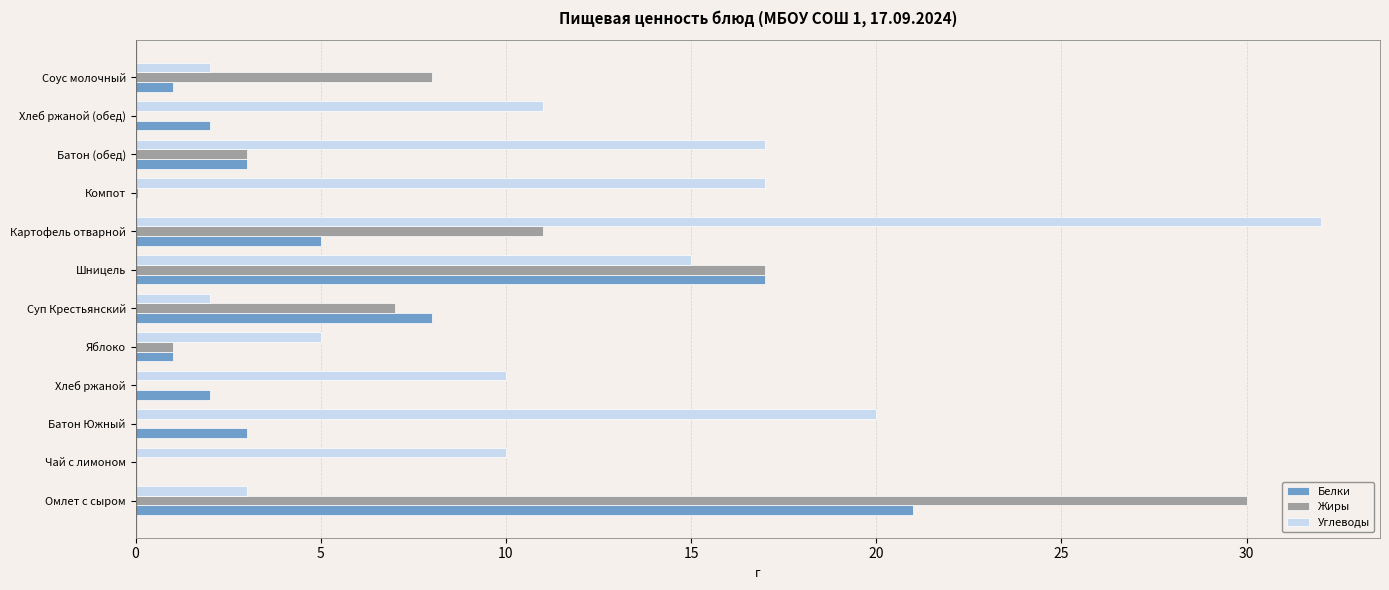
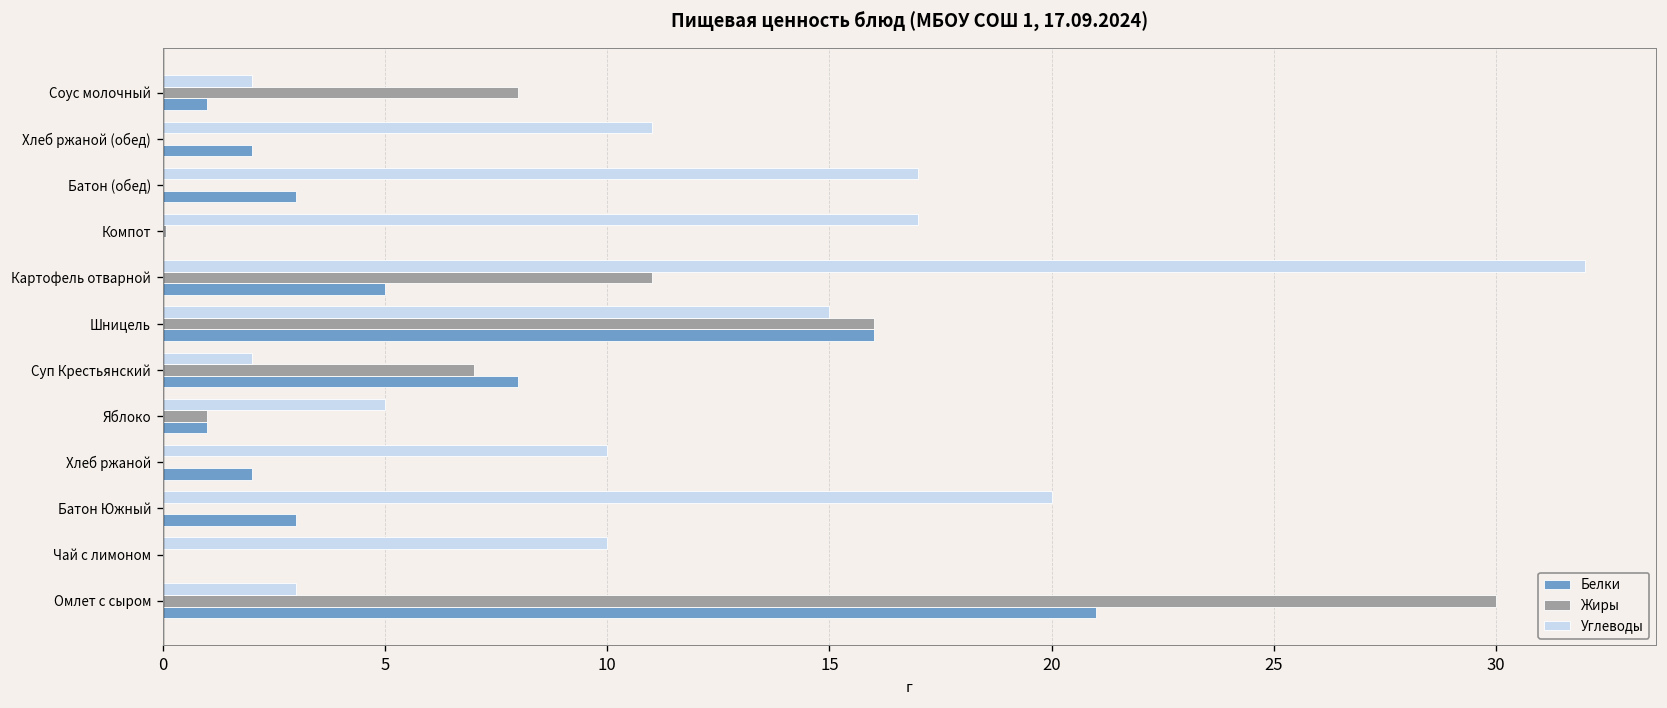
  {
    "Белки": {
      "Соус молочный": 1,
      "Хлеб ржаной (обед)": 2,
      "Батон (обед)": 3,
      "Компот": 0,
      "Картофель отварной": 5,
-     "Шницель": 17,
+     "Шницель": 16,
      "Суп Крестьянский": 8,
      "Яблоко": 1,
      "Хлеб ржаной": 2,
      "Батон Южный": 3,
      "Чай с лимоном": 0,
      "Омлет с сыром": 21
    },
    "Жиры": {
      "Соус молочный": 8,
      "Хлеб ржаной (обед)": 0,
-     "Батон (обед)": 3,
+     "Батон (обед)": 0,
      "Компот": 0.1,
      "Картофель отварной": 11,
-     "Шницель": 17,
+     "Шницель": 16,
      "Суп Крестьянский": 7,
      "Яблоко": 1,
      "Хлеб ржаной": 0,
      "Батон Южный": 0,
      "Чай с лимоном": 0,
      "Омлет с сыром": 30
    },
    "Углеводы": {
      "Соус молочный": 2,
      "Хлеб ржаной (обед)": 11,
      "Батон (обед)": 17,
      "Компот": 17,
      "Картофель отварной": 32,
      "Шницель": 15,
      "Суп Крестьянский": 2,
      "Яблоко": 5,
      "Хлеб ржаной": 10,
      "Батон Южный": 20,
      "Чай с лимоном": 10,
      "Омлет с сыром": 3
    }
  }
